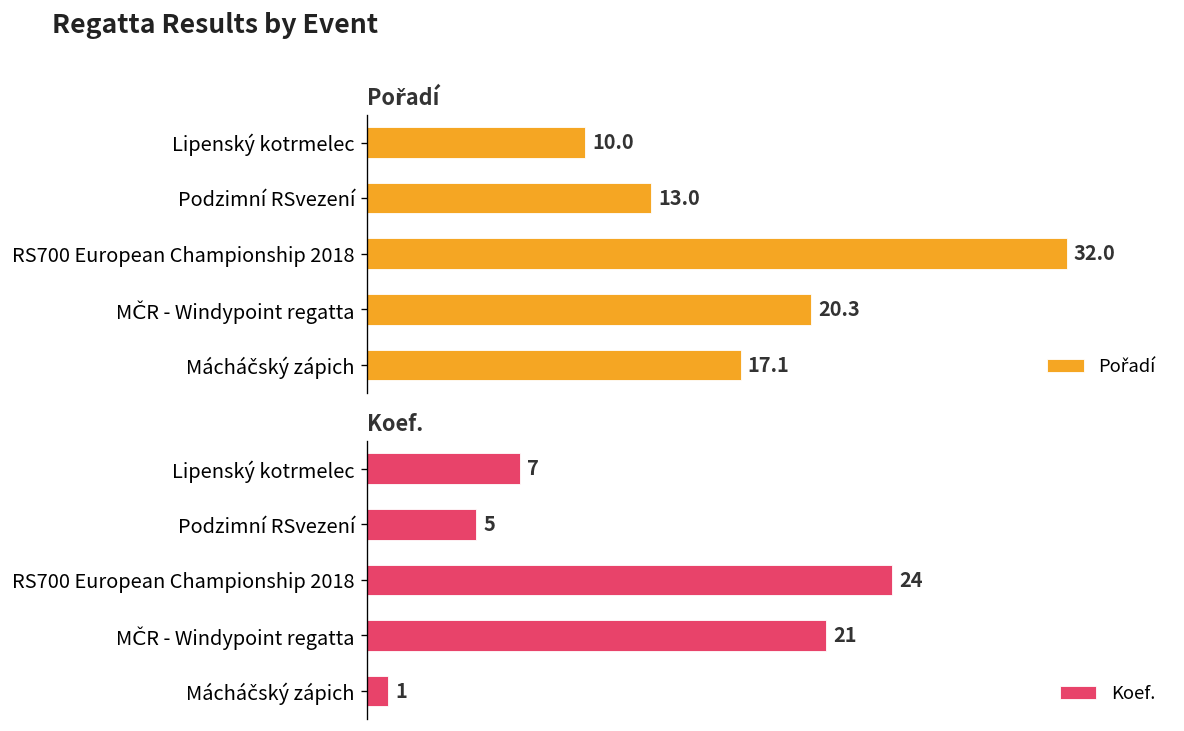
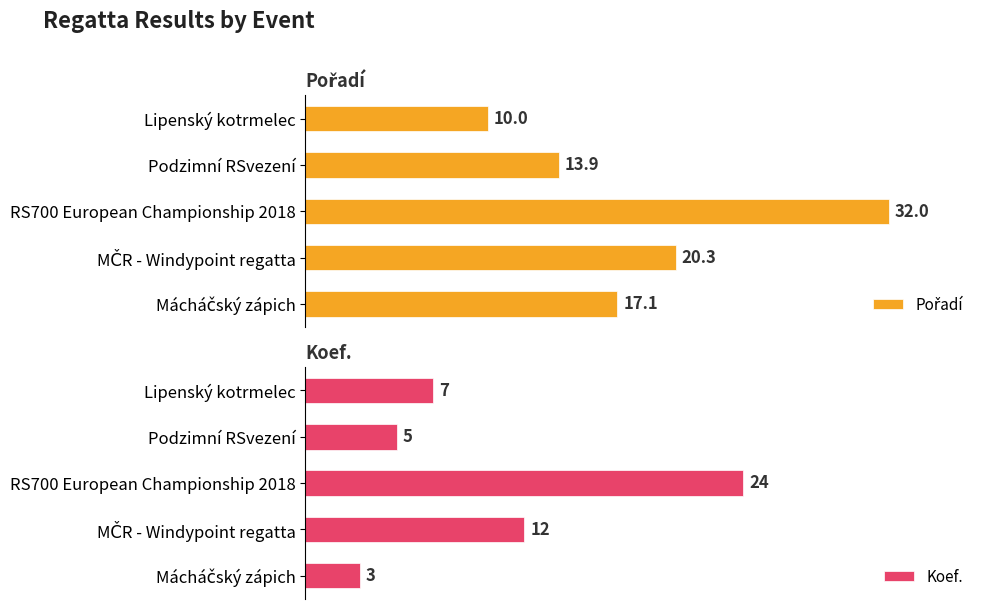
  {
    "Pořadí": {
      "Lipenský kotrmelec": 10.0,
-     "Podzimní RSvezení": 13.0,
+     "Podzimní RSvezení": 13.9,
      "RS700 European Championship 2018": 32.0,
      "MČR - Windypoint regatta": 20.3,
      "Mácháčský zápich": 17.1
    },
    "Koef.": {
      "Lipenský kotrmelec": 7,
      "Podzimní RSvezení": 5,
      "RS700 European Championship 2018": 24,
-     "MČR - Windypoint regatta": 21,
-     "Mácháčský zápich": 1
+     "MČR - Windypoint regatta": 12,
+     "Mácháčský zápich": 3
    }
  }
